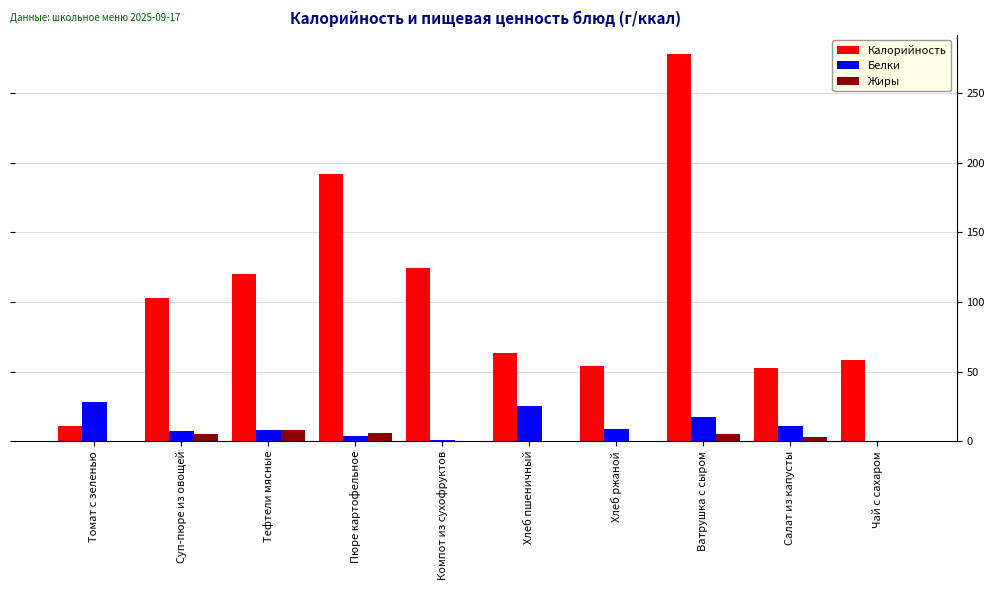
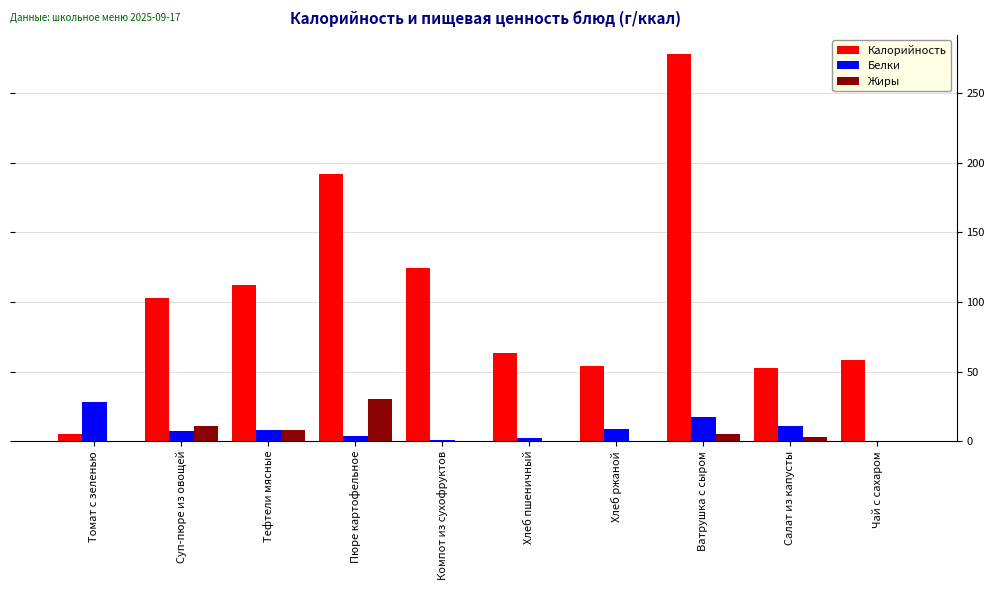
  {
    "Калорийность": {
-     "Томат с зеленью": 11,
+     "Томат с зеленью": 5,
      "Суп-пюре из овощей": 103,
-     "Тефтели мясные": 120,
+     "Тефтели мясные": 112,
      "Пюре картофельное": 192,
      "Компот из сухофруктов": 124,
      "Хлеб пшеничный": 63,
      "Хлеб ржаной": 54,
      "Ватрушка с сыром": 278,
      "Салат из капусты": 52,
      "Чай с сахаром": 58
    },
    "Белки": {
      "Томат с зеленью": 28,
      "Суп-пюре из овощей": 7,
      "Тефтели мясные": 8,
      "Пюре картофельное": 4,
-     "Хлеб пшеничный": 25,
+     "Хлеб пшеничный": 2,
      "Хлеб ржаной": 9,
      "Ватрушка с сыром": 18,
      "Салат из капусты": 11,
      "Чай с сахаром": 0
    },
    "Жиры": {
      "Томат с зеленью": 0,
-     "Суп-пюре из овощей": 5,
+     "Суп-пюре из овощей": 11,
      "Тефтели мясные": 8,
-     "Пюре картофельное": 6,
+     "Пюре картофельное": 30,
      "Компот из сухофруктов": 0,
      "Хлеб пшеничный": 0,
      "Хлеб ржаной": 0,
      "Ватрушка с сыром": 5,
      "Салат из капусты": 3,
      "Чай с сахаром": 0
    }
  }
